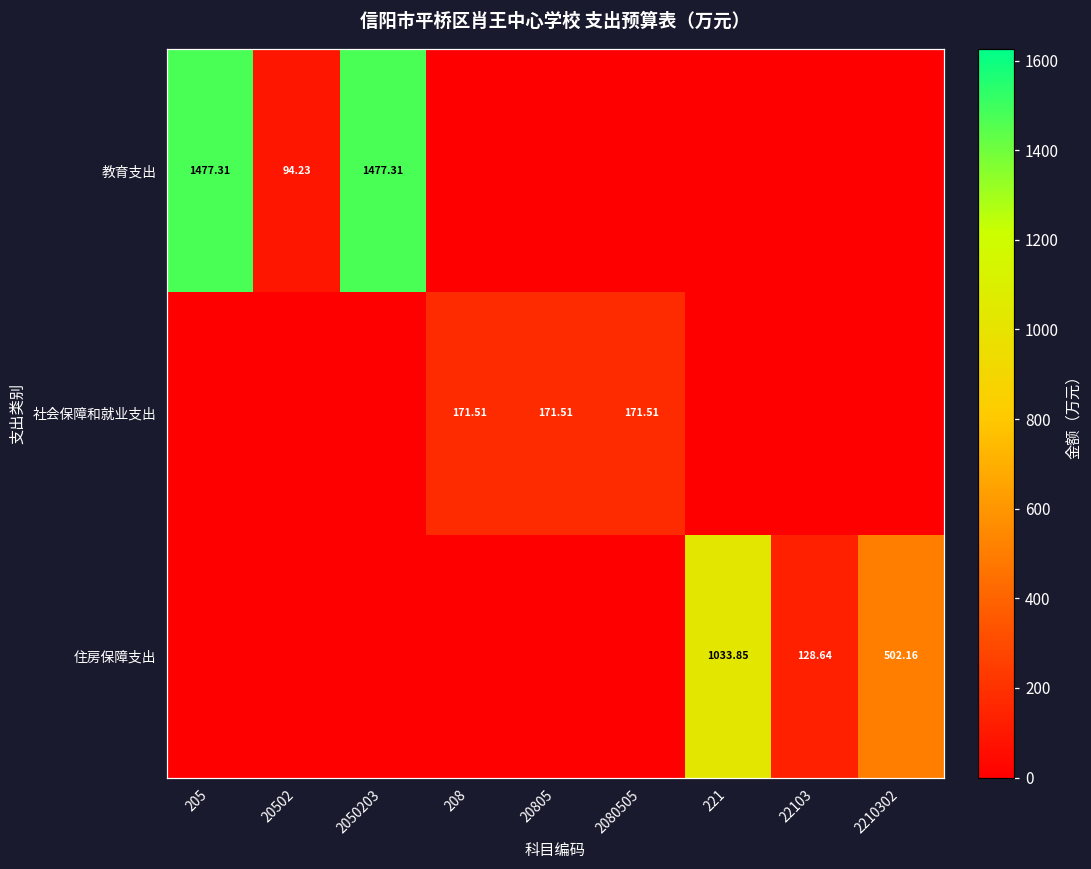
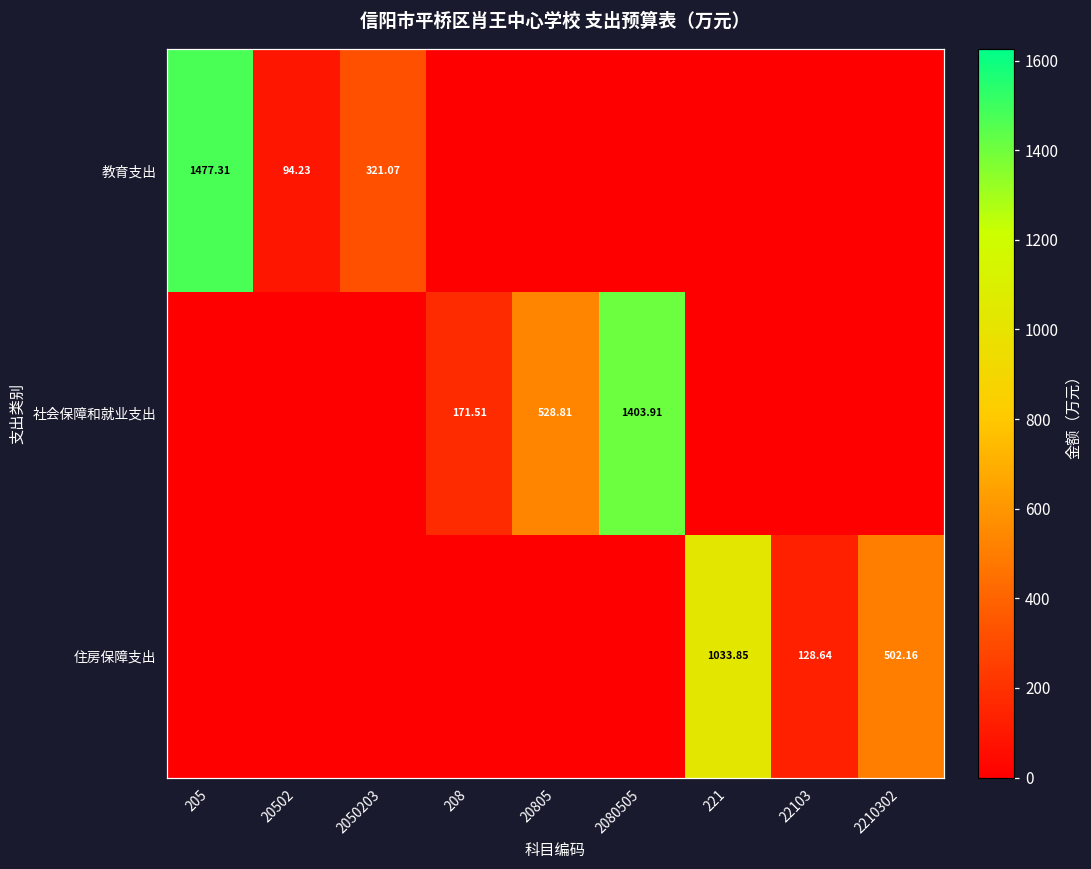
  {
    "教育支出": {
      "205": 1477.31,
      "20502": 94.23,
-     "2050203": 1477.31
+     "2050203": 321.07
    },
    "社会保障和就业支出": {
      "208": 171.51,
-     "20805": 171.51,
-     "2080505": 171.51
+     "20805": 528.81,
+     "2080505": 1403.91
    },
    "住房保障支出": {
      "221": 1033.85,
      "22103": 128.64,
      "2210302": 502.16
    }
  }
